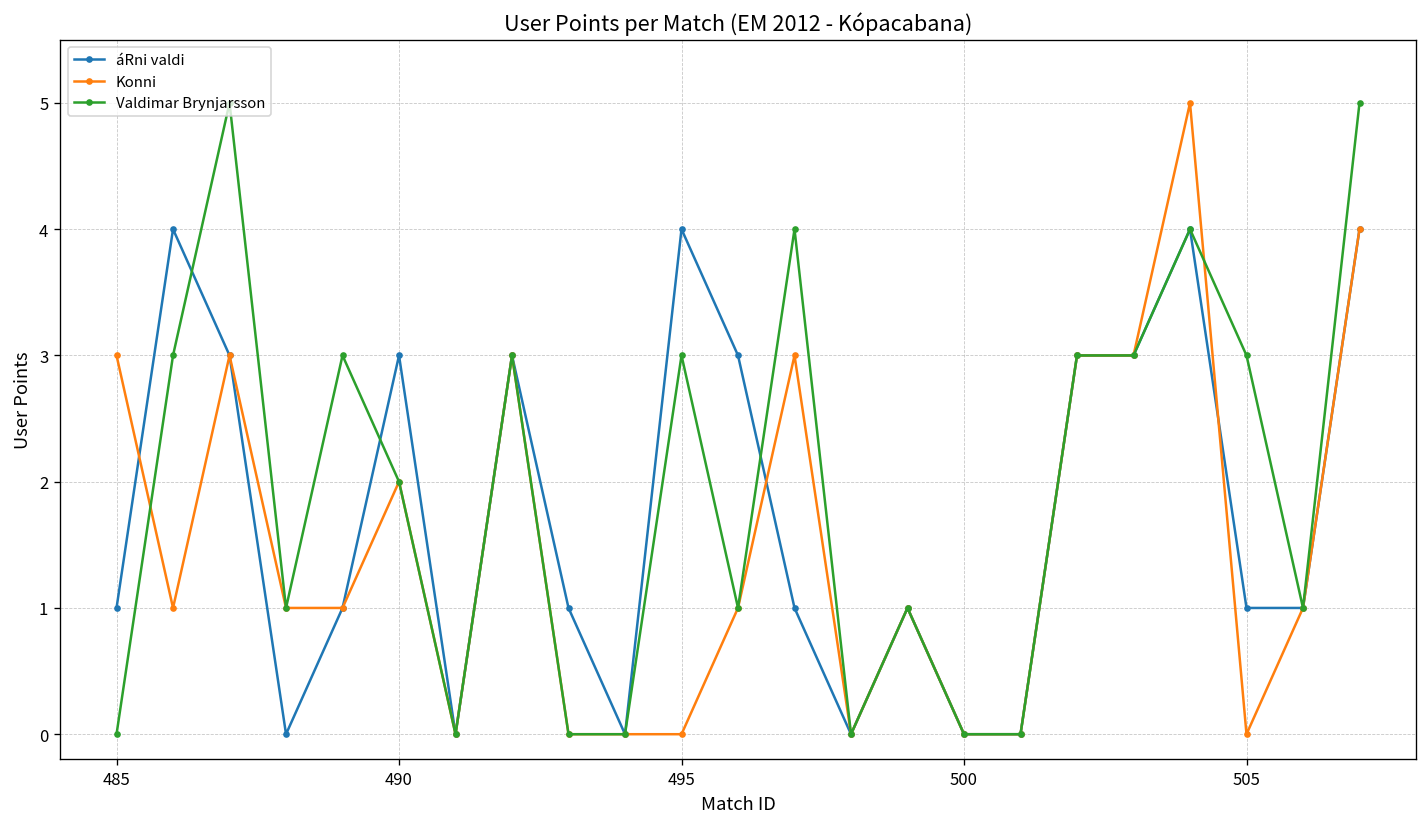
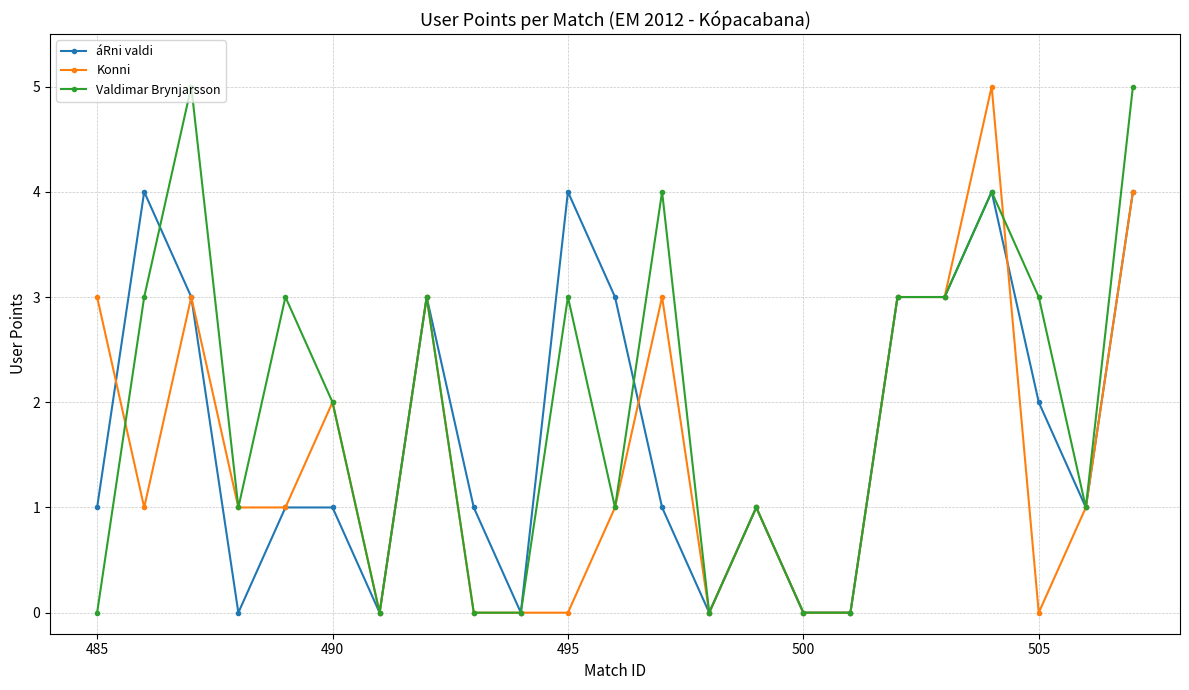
  {
    "áRni valdi": {
      "485": 1,
-     "490": 3,
+     "490": 1,
      "495": 4,
-     "505": 1
+     "505": 2
    },
    "Konni": {
      "485": 3,
      "495": 0,
      "505": 0
    },
    "Valdimar Brynjarsson": {
      "485": 0,
      "495": 3,
      "505": 3
    }
  }
